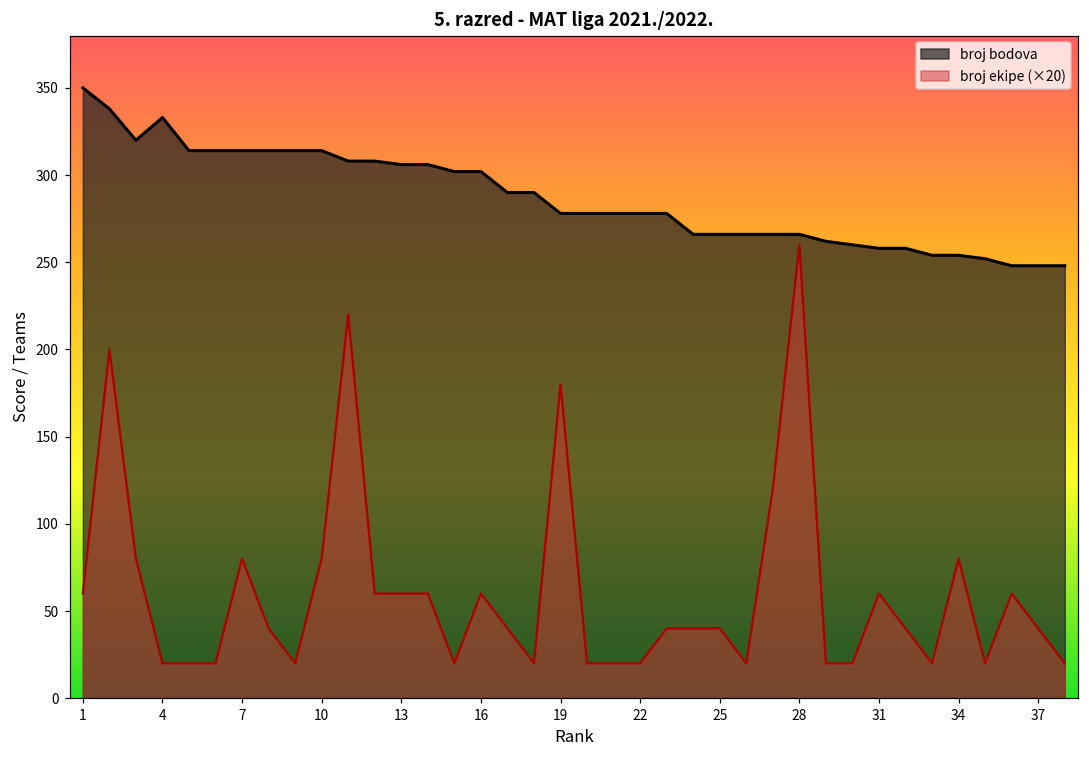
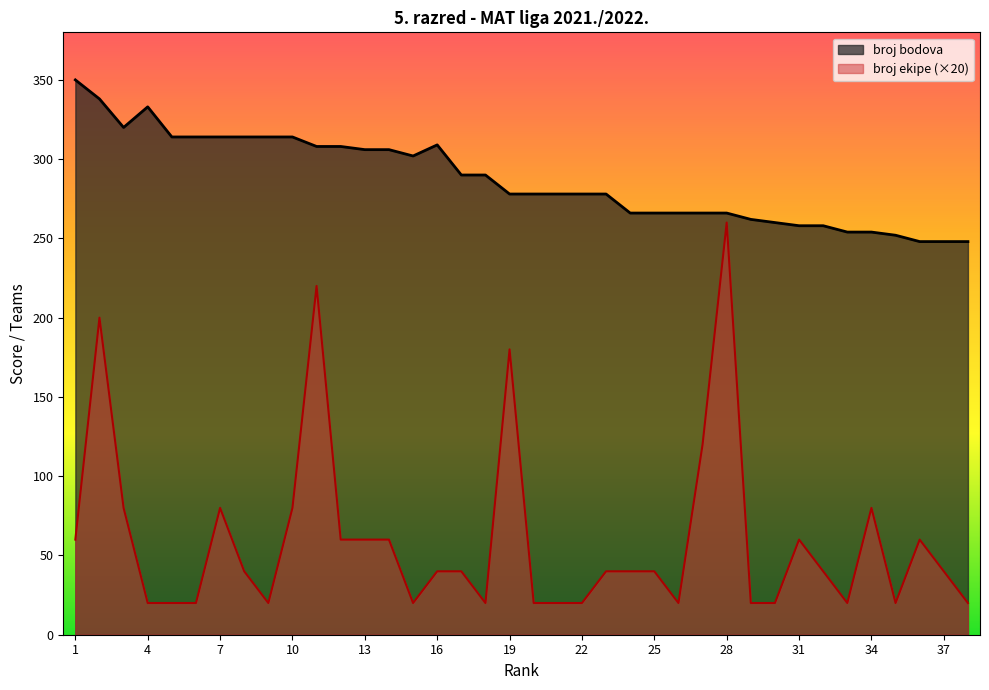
  {
    "broj bodova": {
      "1": 350,
      "4": 333,
      "7": 314,
      "10": 314,
      "13": 306,
-     "16": 302,
+     "16": 309,
      "19": 278,
      "22": 278,
      "25": 266,
      "28": 266,
      "31": 258,
      "34": 254,
      "37": 248
    },
    "broj ekipe (×20)": {
      "1": 60,
      "4": 20,
      "7": 80,
      "10": 80,
      "13": 60,
-     "16": 60,
+     "16": 40,
      "19": 180,
      "22": 20,
      "25": 40,
      "28": 260,
      "31": 60,
      "34": 80,
      "37": 40
    }
  }
